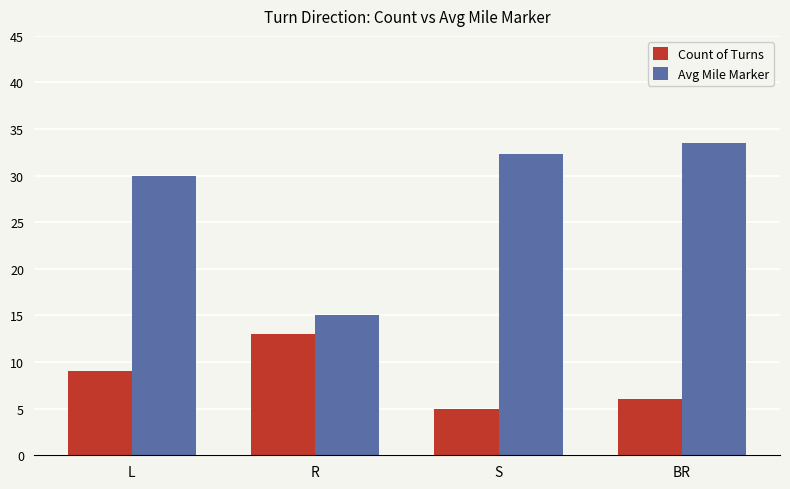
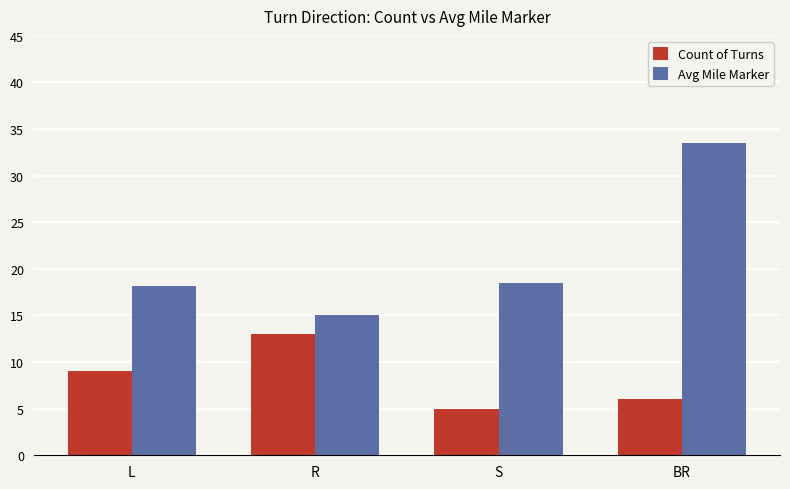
  {
    "Count of Turns": {
      "L": 9,
      "R": 13,
      "S": 5,
      "BR": 6
    },
    "Avg Mile Marker": {
-     "L": 30,
+     "L": 18,
      "R": 15,
-     "S": 32,
+     "S": 18,
      "BR": 34
    }
  }
